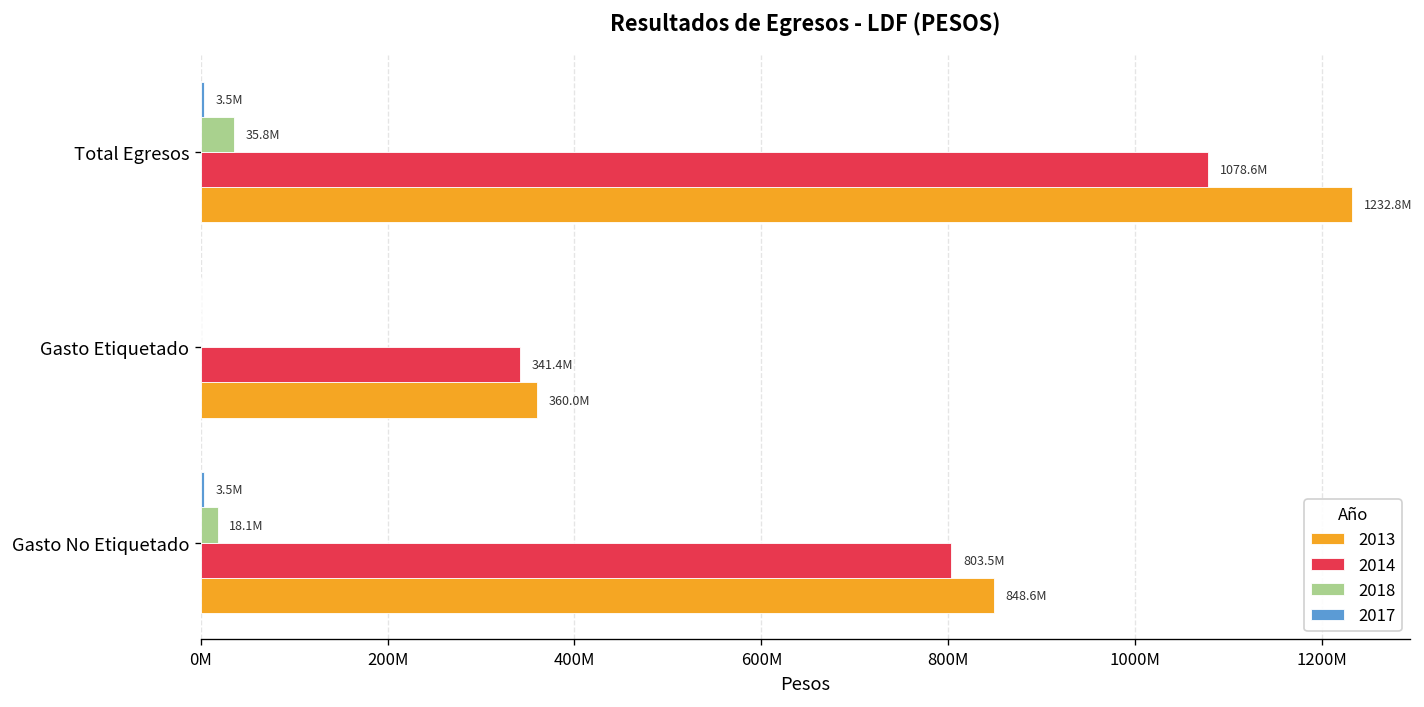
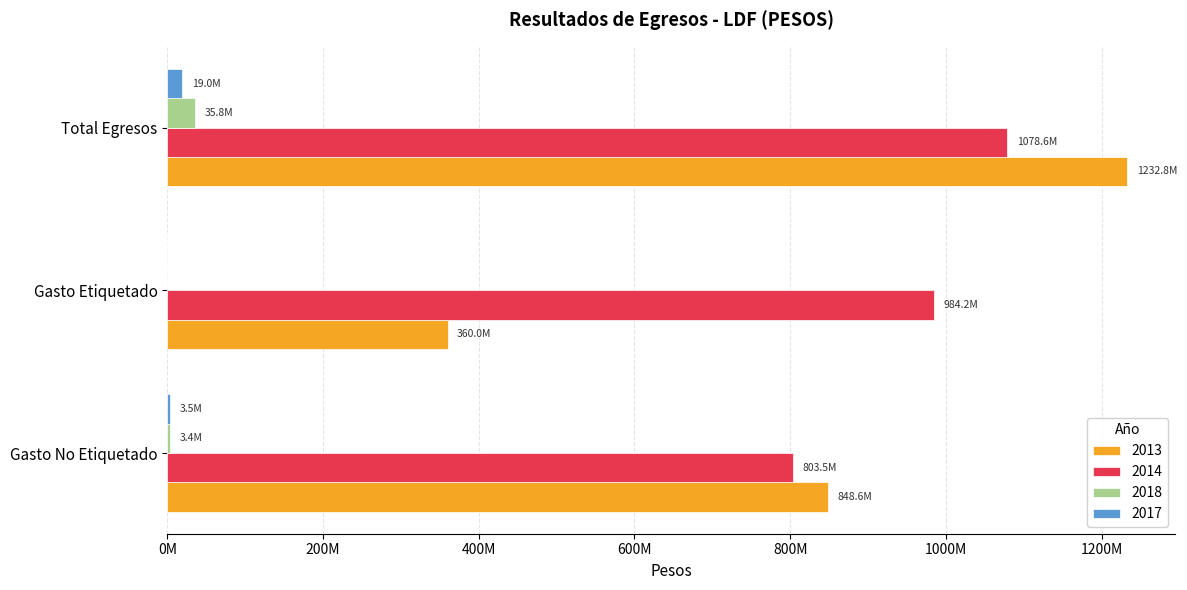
  {
    "2013": {
      "Total Egresos": "1232.8M",
      "Gasto Etiquetado": "360.0M",
      "Gasto No Etiquetado": "848.6M"
    },
    "2014": {
      "Total Egresos": "1078.6M",
-     "Gasto Etiquetado": "341.4M",
+     "Gasto Etiquetado": "984.2M",
      "Gasto No Etiquetado": "803.5M"
    },
    "2018": {
      "Total Egresos": "35.8M",
-     "Gasto No Etiquetado": "18.1M"
+     "Gasto No Etiquetado": "3.4M"
    },
    "2017": {
-     "Total Egresos": "3.5M",
+     "Total Egresos": "19.0M",
      "Gasto No Etiquetado": "3.5M"
    }
  }
